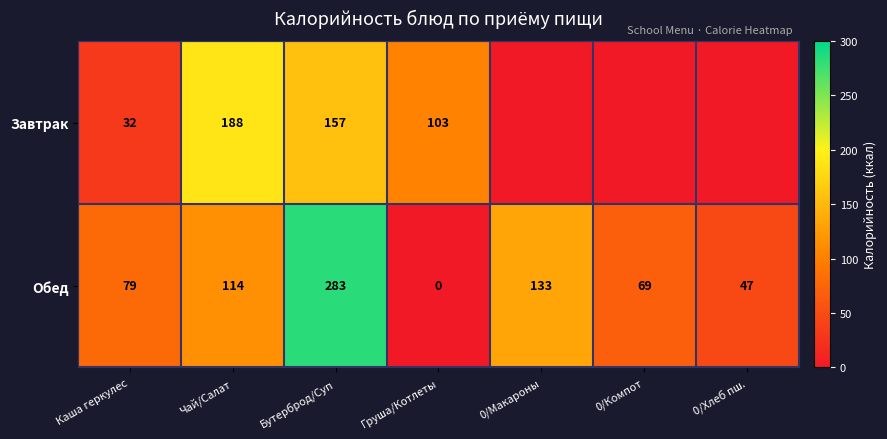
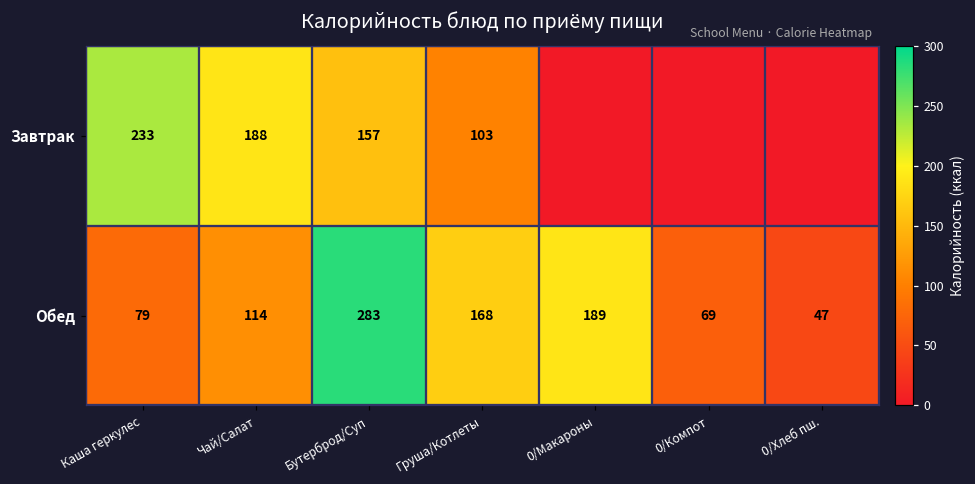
  {
    "Завтрак": {
-     "Каша геркулес": 32,
+     "Каша геркулес": 233,
      "Чай/Салат": 188,
      "Бутерброд/Суп": 157,
      "Груша/Котлеты": 103
    },
    "Обед": {
      "Каша геркулес": 79,
      "Чай/Салат": 114,
      "Бутерброд/Суп": 283,
-     "Груша/Котлеты": 0,
-     "0/Макароны": 133,
+     "Груша/Котлеты": 168,
+     "0/Макароны": 189,
      "0/Компот": 69,
      "0/Хлеб пш.": 47
    }
  }
